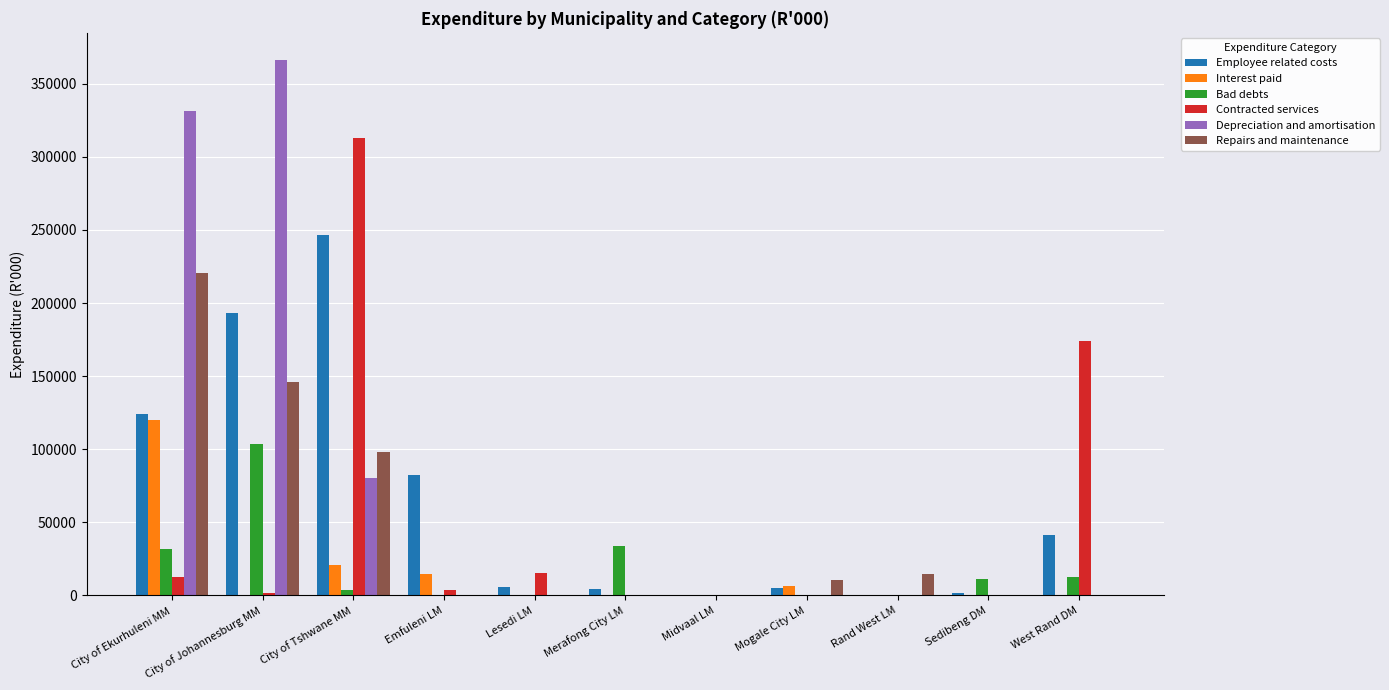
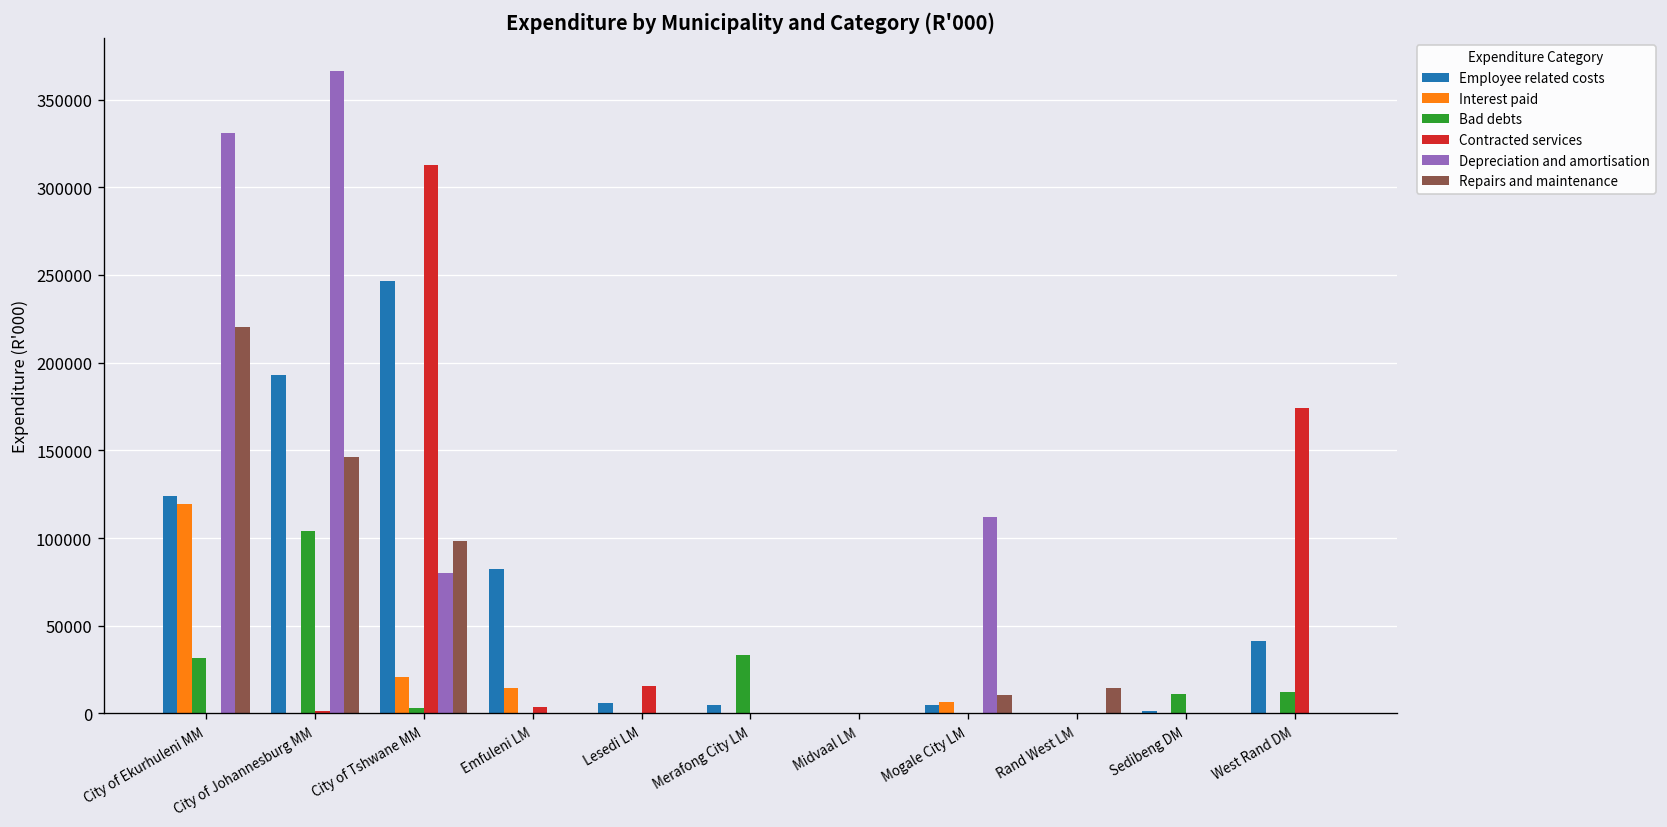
  {
    "Employee related costs": {
      "City of Ekurhuleni MM": 124000,
      "City of Johannesburg MM": 193000,
      "City of Tshwane MM": 247000,
      "Emfuleni LM": 82000,
      "Lesedi LM": 6000,
      "Merafong City LM": 5000,
      "Midvaal LM": 0,
      "Mogale City LM": 5000,
      "Rand West LM": 0,
      "West Rand DM": 41000
    },
    "Interest paid": {
      "City of Ekurhuleni MM": 120000,
      "City of Johannesburg MM": 0,
      "City of Tshwane MM": 21000,
      "Emfuleni LM": 15000,
      "Lesedi LM": 0,
      "Merafong City LM": 0,
      "Midvaal LM": 0,
      "Mogale City LM": 6000,
      "Rand West LM": 0,
      "Sedibeng DM": 0,
      "West Rand DM": 0
    },
    "Bad debts": {
      "City of Ekurhuleni MM": 32000,
      "City of Johannesburg MM": 104000,
      "City of Tshwane MM": 3000,
      "Emfuleni LM": 0,
      "Lesedi LM": 0,
      "Merafong City LM": 33000,
      "Midvaal LM": 0,
      "Mogale City LM": 0,
      "Rand West LM": 0,
      "Sedibeng DM": 11000,
      "West Rand DM": 12000
    },
    "Contracted services": {
-     "City of Ekurhuleni MM": 13000,
+     "City of Ekurhuleni MM": 0,
      "City of Tshwane MM": 313000,
      "Emfuleni LM": 4000,
      "Lesedi LM": 16000,
      "Merafong City LM": 0,
      "Midvaal LM": 0,
      "Rand West LM": 0,
      "Sedibeng DM": 0,
      "West Rand DM": 174000
    },
    "Depreciation and amortisation": {
      "City of Ekurhuleni MM": 331000,
      "City of Johannesburg MM": 367000,
      "City of Tshwane MM": 80000,
      "Emfuleni LM": 0,
      "Lesedi LM": 0,
      "Midvaal LM": 0,
-     "Mogale City LM": 0,
+     "Mogale City LM": 112000,
      "Rand West LM": 0,
      "Sedibeng DM": 0,
      "West Rand DM": 0
    },
    "Repairs and maintenance": {
      "City of Ekurhuleni MM": 220000,
      "City of Johannesburg MM": 146000,
      "City of Tshwane MM": 98000,
      "Emfuleni LM": 0,
      "Lesedi LM": 0,
      "Merafong City LM": 0,
      "Midvaal LM": 0,
      "Mogale City LM": 11000,
      "Rand West LM": 15000,
      "Sedibeng DM": 0,
      "West Rand DM": 0
    }
  }
